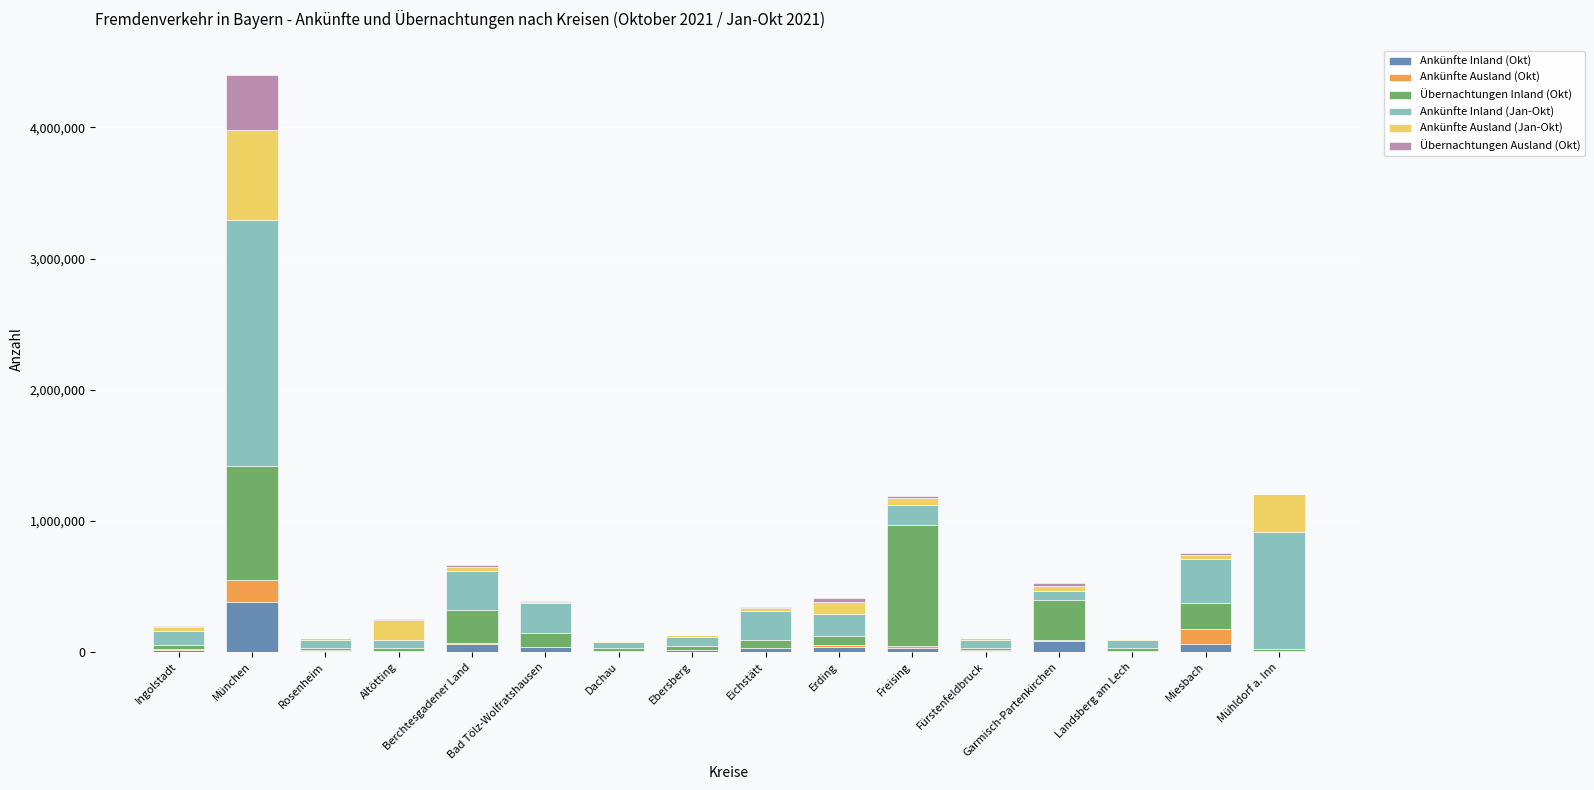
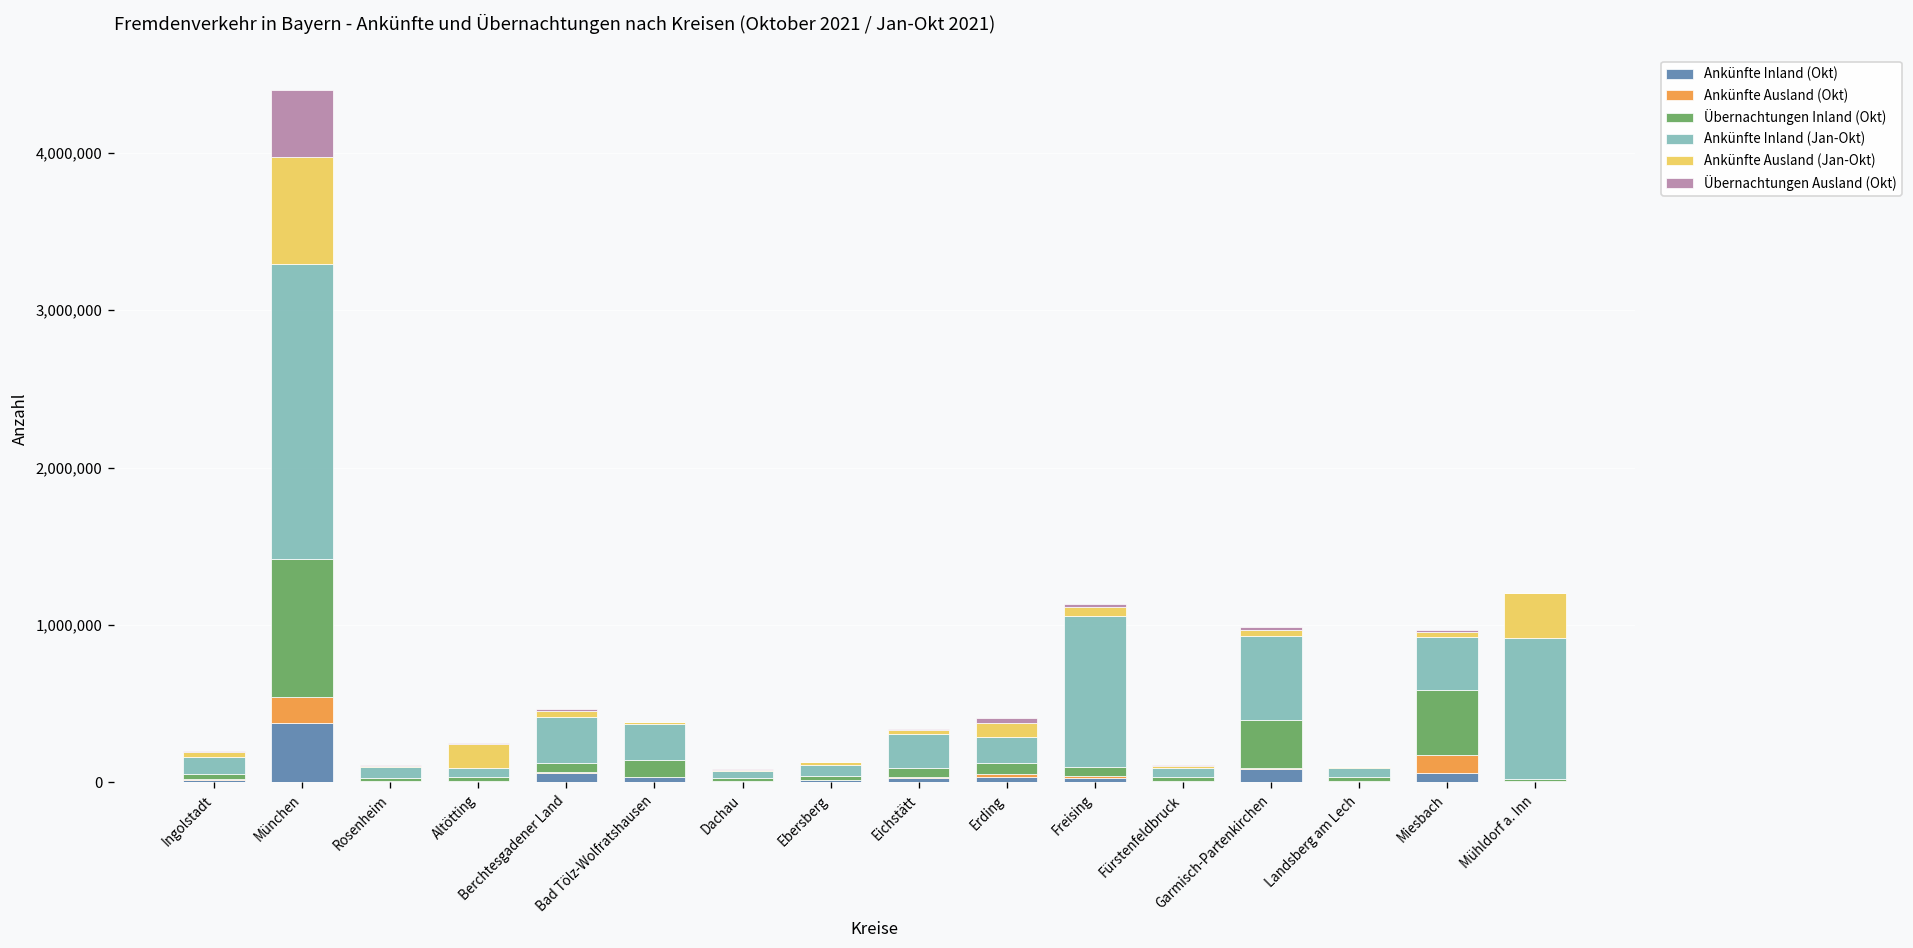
  {
    "Ankünfte Inland (Okt)": {
      "München": "380,000",
      "Berchtesgadener Land": "60,000",
      "Bad Tölz-Wolfratshausen": "30,000",
      "Eichstätt": "30,000",
      "Erding": "40,000",
      "Freising": "30,000",
      "Garmisch-Partenkirchen": "80,000",
      "Miesbach": "60,000"
    },
    "Ankünfte Ausland (Okt)": {
      "München": "170,000",
      "Miesbach": "110,000"
    },
    "Übernachtungen Inland (Okt)": {
      "Ingolstadt": "30,000",
      "München": "870,000",
      "Altötting": "20,000",
-     "Berchtesgadener Land": "250,000",
+     "Berchtesgadener Land": "60,000",
      "Bad Tölz-Wolfratshausen": "110,000",
      "Ebersberg": "30,000",
      "Eichstätt": "60,000",
      "Erding": "70,000",
-     "Freising": "930,000",
+     "Freising": "50,000",
      "Fürstenfeldbruck": "20,000",
      "Garmisch-Partenkirchen": "310,000",
      "Landsberg am Lech": "20,000",
-     "Miesbach": "200,000"
+     "Miesbach": "410,000"
    },
    "Ankünfte Inland (Jan-Okt)": {
      "Ingolstadt": "110,000",
      "München": "1,880,000",
      "Rosenheim": "60,000",
      "Altötting": "60,000",
      "Berchtesgadener Land": "290,000",
      "Bad Tölz-Wolfratshausen": "230,000",
      "Dachau": "50,000",
      "Ebersberg": "70,000",
      "Eichstätt": "220,000",
      "Erding": "170,000",
-     "Freising": "150,000",
+     "Freising": "960,000",
      "Fürstenfeldbruck": "60,000",
-     "Garmisch-Partenkirchen": "70,000",
+     "Garmisch-Partenkirchen": "530,000",
      "Landsberg am Lech": "60,000",
      "Miesbach": "340,000",
      "Mühldorf a. Inn": "900,000"
    },
    "Ankünfte Ausland (Jan-Okt)": {
      "Ingolstadt": "30,000",
      "München": "680,000",
      "Altötting": "160,000",
      "Berchtesgadener Land": "40,000",
      "Eichstätt": "20,000",
      "Erding": "90,000",
      "Freising": "50,000",
      "Garmisch-Partenkirchen": "40,000",
      "Miesbach": "30,000",
      "Mühldorf a. Inn": "290,000"
    },
    "Übernachtungen Ausland (Okt)": {
      "München": "430,000",
      "Erding": "30,000",
      "Freising": "20,000",
      "Garmisch-Partenkirchen": "20,000"
    }
  }
